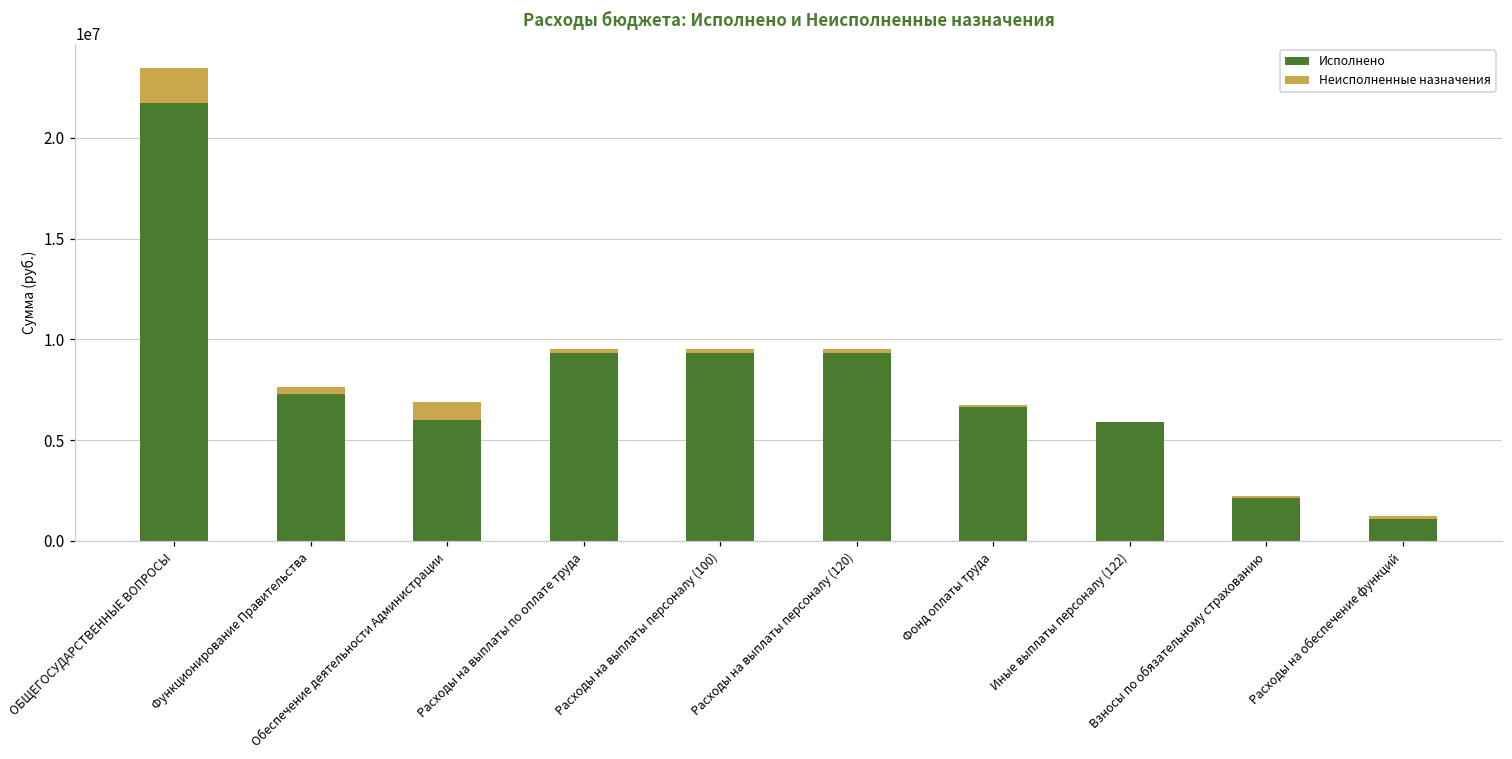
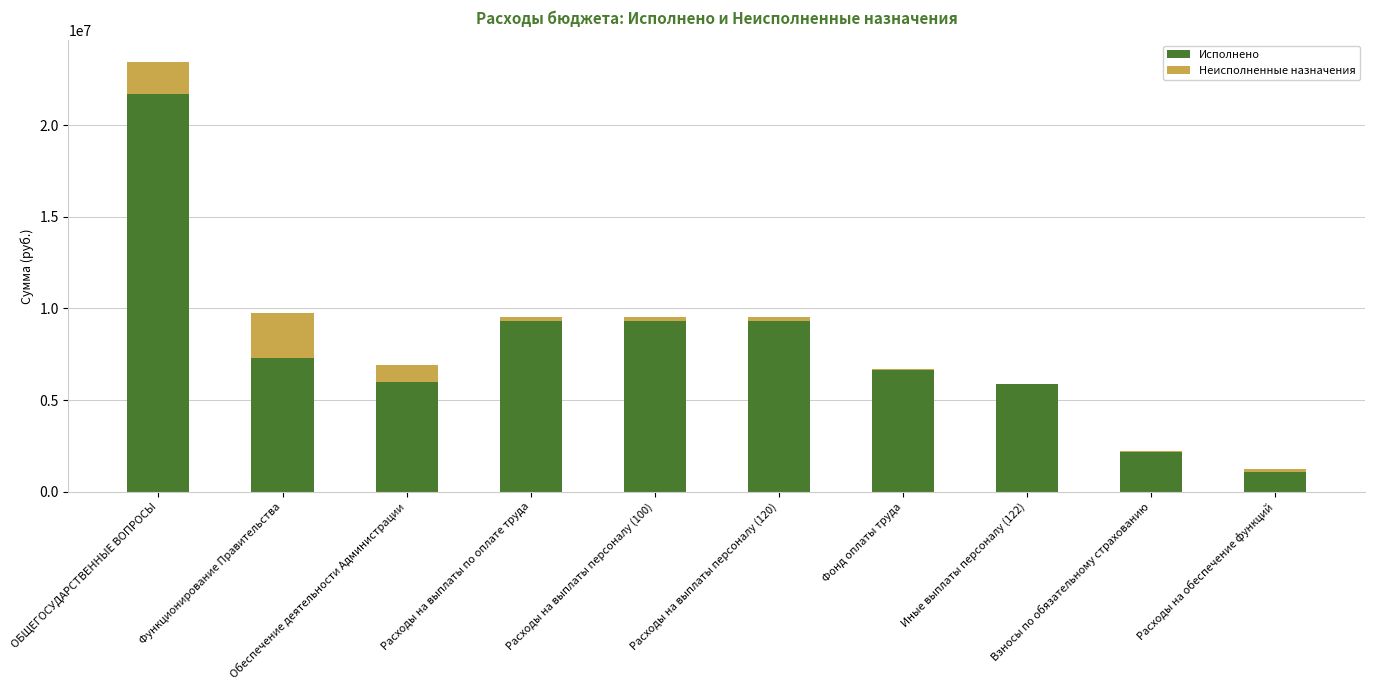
  {
    "Исполнено": {
      "ОБЩЕГОСУДАРСТВЕННЫЕ ВОПРОСЫ": 21700000,
      "Функционирование Правительства": 7300000,
      "Обеспечение деятельности Администрации": 6000000,
      "Расходы на выплаты по оплате труда": 9300000,
      "Расходы на выплаты персоналу (100)": 9300000,
      "Расходы на выплаты персоналу (120)": 9300000,
      "Фонд оплаты труда": 6600000,
      "Иные выплаты персоналу (122)": 5900000,
      "Взносы по обязательному страхованию": 2100000,
      "Расходы на обеспечение функций": 1100000
    },
    "Неисполненные назначения": {
      "ОБЩЕГОСУДАРСТВЕННЫЕ ВОПРОСЫ": 1700000,
-     "Функционирование Правительства": 400000,
+     "Функционирование Правительства": 2500000,
      "Обеспечение деятельности Администрации": 900000,
      "Расходы на выплаты по оплате труда": 200000,
      "Расходы на выплаты персоналу (100)": 200000,
      "Расходы на выплаты персоналу (120)": 200000,
      "Расходы на обеспечение функций": 200000
    }
  }
